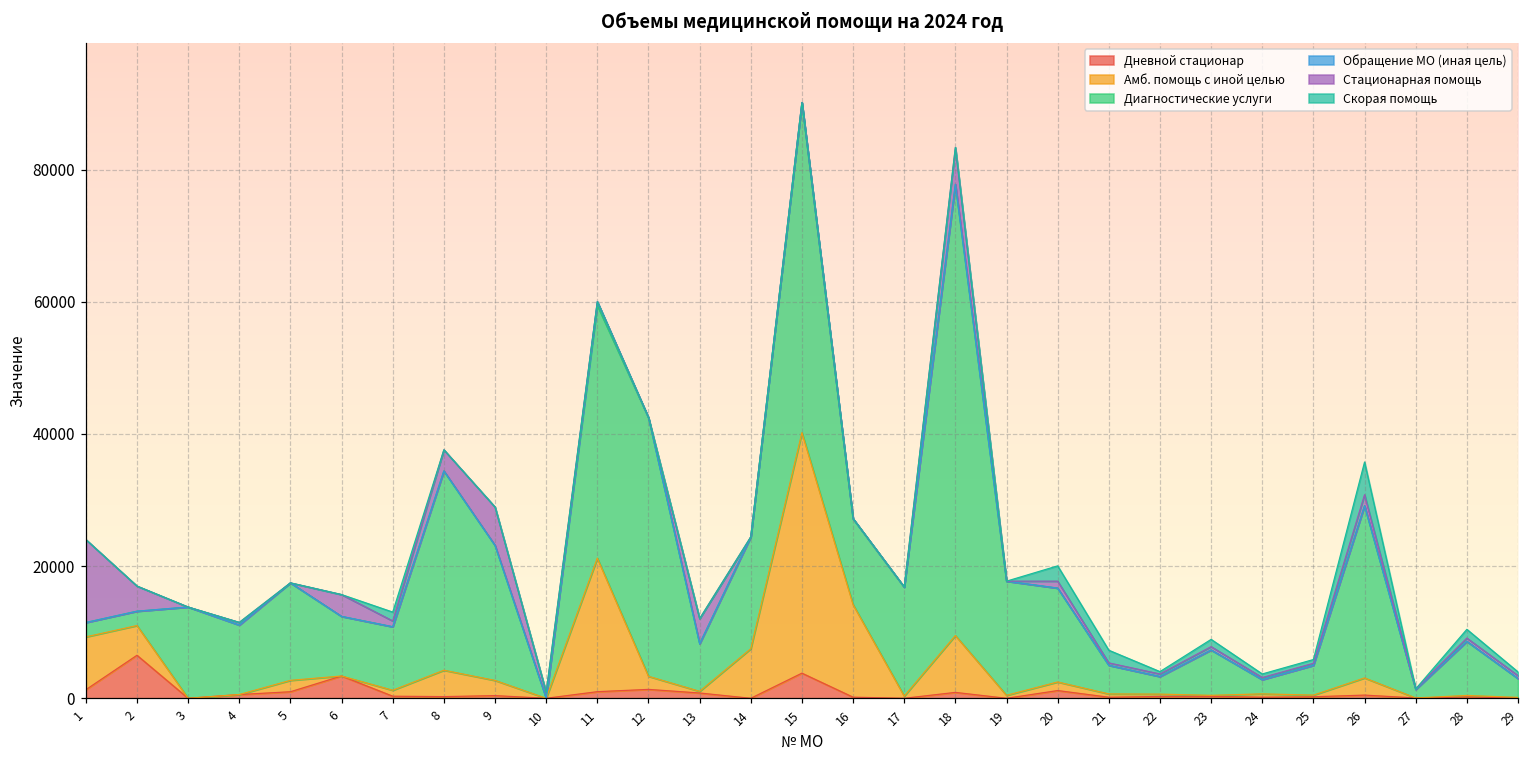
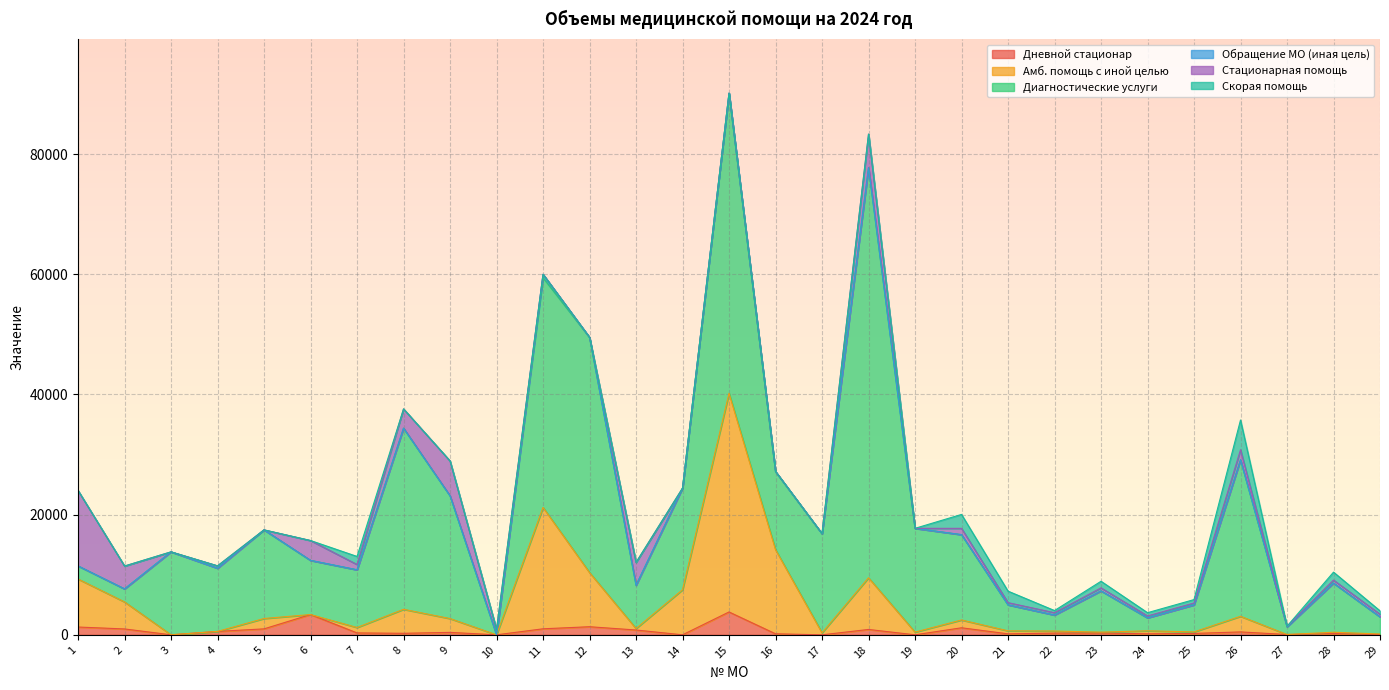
  {
    "Дневной стационар": {
      "1": 1000,
-     "2": 7000,
+     "2": 1000,
      "5": 1000,
      "7": 0,
      "8": 0,
      "9": 0,
      "11": 1000,
      "12": 1000,
      "14": 0,
      "15": 4000,
      "16": 0,
      "18": 1000,
      "19": 0,
      "20": 1000,
      "21": 0,
      "24": 0,
      "26": 0
    },
    "Амб. помощь с иной целью": {
      "1": 8000,
      "2": 5000,
      "5": 2000,
      "7": 1000,
      "8": 4000,
      "9": 2000,
      "11": 20000,
-     "12": 2000,
+     "12": 9000,
      "14": 8000,
      "15": 36000,
      "16": 14000,
      "18": 9000,
      "19": 0,
      "20": 1000,
      "21": 1000,
      "24": 1000,
      "26": 3000
    },
    "Стационарная помощь": {
      "7": 1000,
      "20": 1000,
      "23": 1000,
      "26": 2000,
      "28": 1000,
      "29": 0
    }
  }
